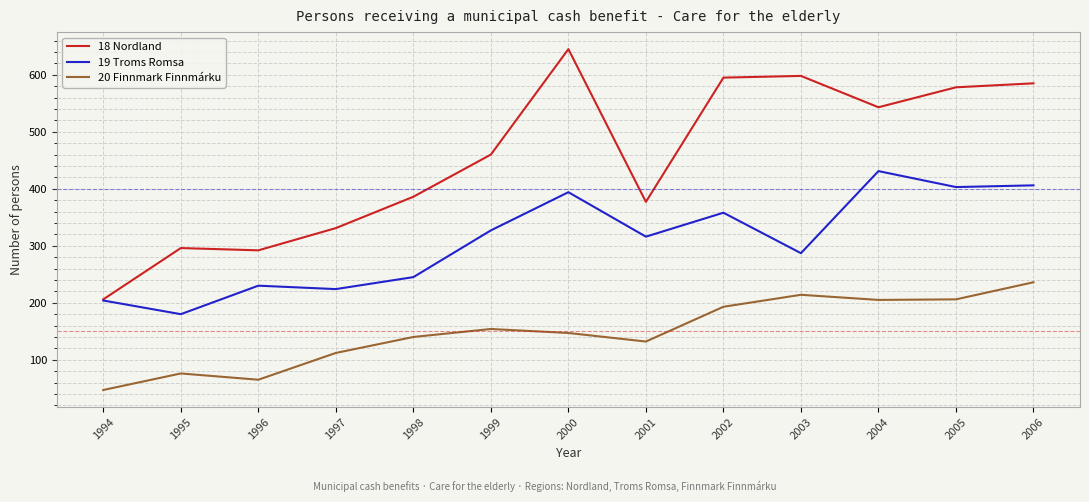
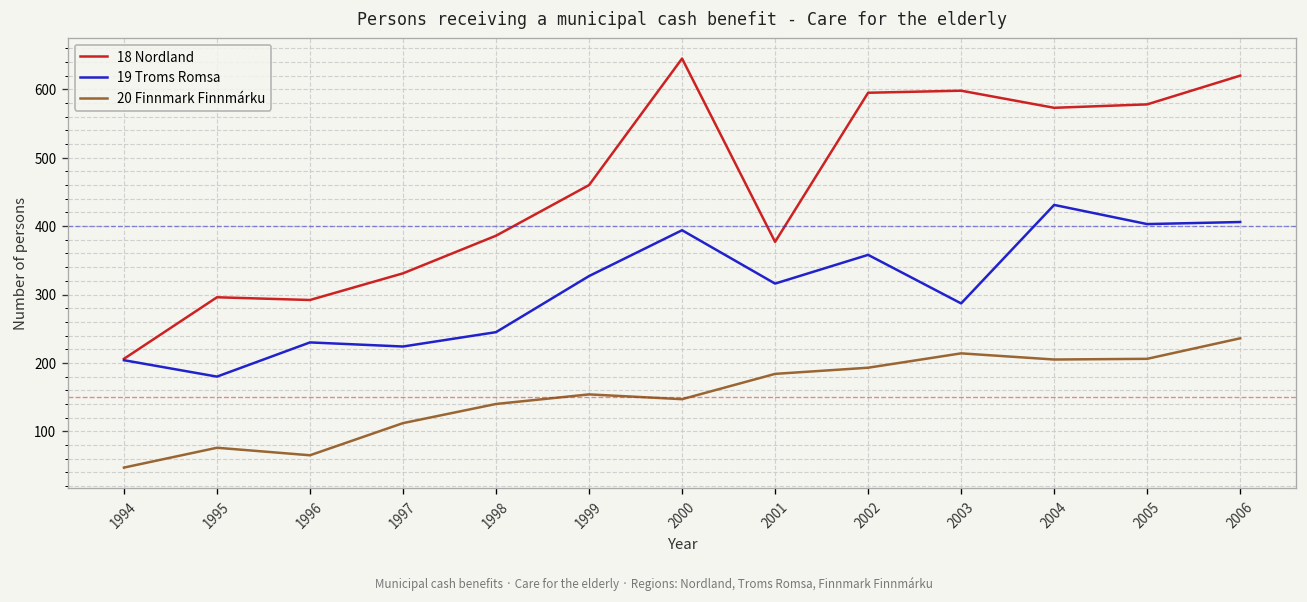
  {
    "18 Nordland": {
      "1995": 300,
      "1996": 290,
      "1997": 330,
      "1998": 390,
      "1999": 460,
      "2000": 650,
      "2001": 380,
      "2002": 600,
      "2003": 600,
-     "2004": 540,
+     "2004": 570,
      "2005": 580,
-     "2006": 590
+     "2006": 620
    },
    "19 Troms Romsa": {
      "1995": 180,
      "1996": 230,
      "1997": 220,
      "1998": 250,
      "1999": 330,
      "2000": 390,
      "2001": 320,
      "2002": 360,
      "2003": 290,
      "2004": 430,
      "2005": 400,
      "2006": 410
    },
    "20 Finnmark Finnmárku": {
      "1994": 50,
      "1995": 80,
      "1996": 70,
      "1997": 110,
      "1998": 140,
      "1999": 150,
      "2000": 150,
-     "2001": 130,
+     "2001": 180,
      "2002": 190,
      "2003": 210,
      "2004": 210,
      "2005": 210,
      "2006": 240
    }
  }
